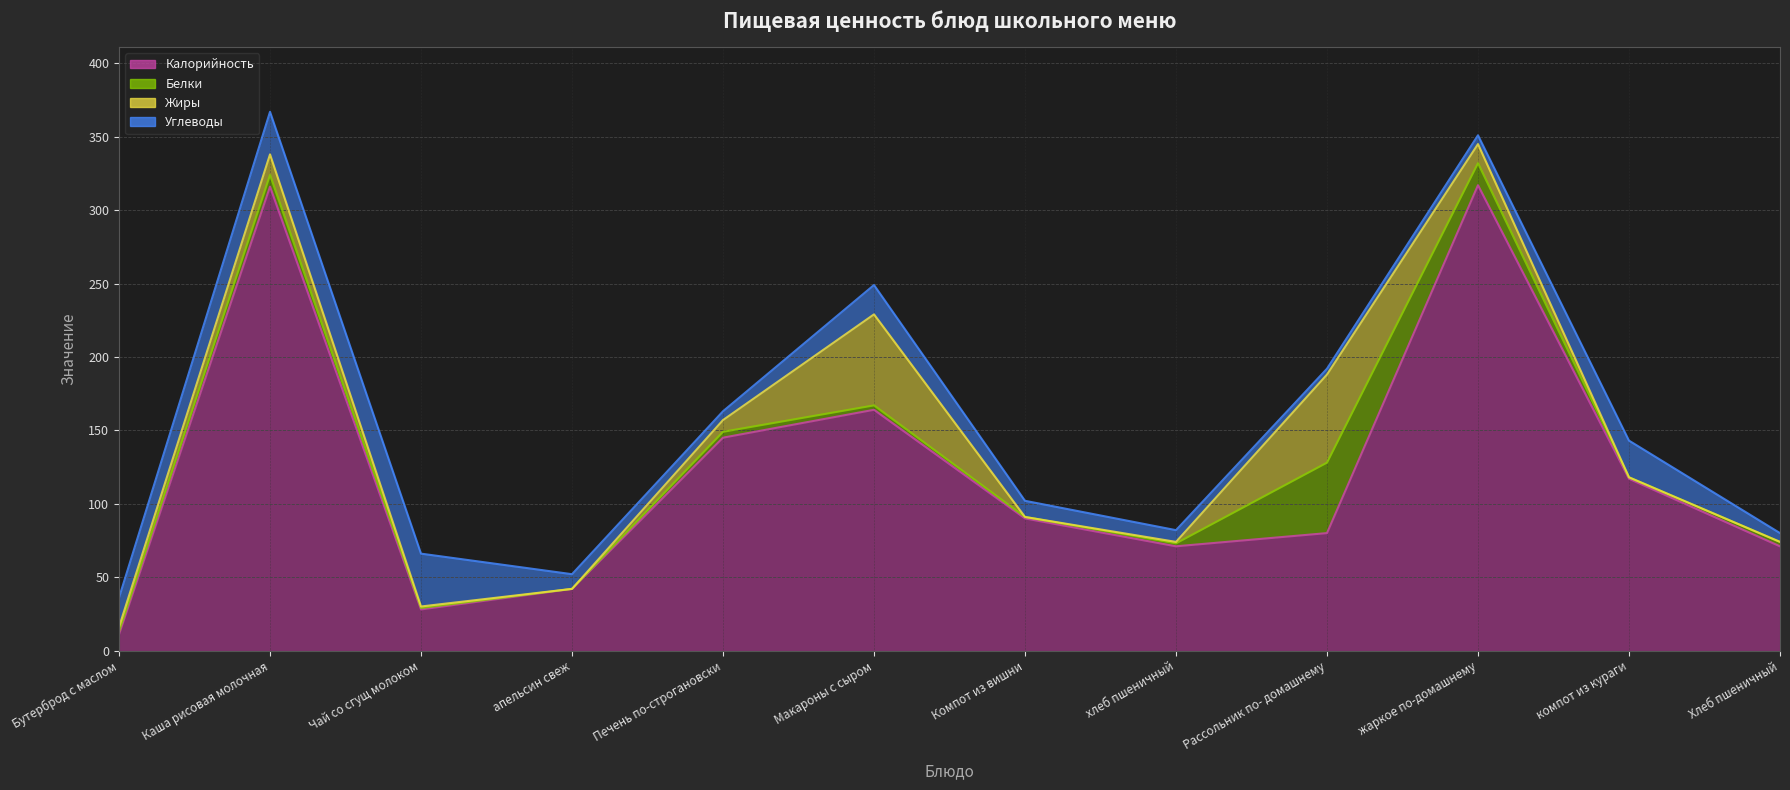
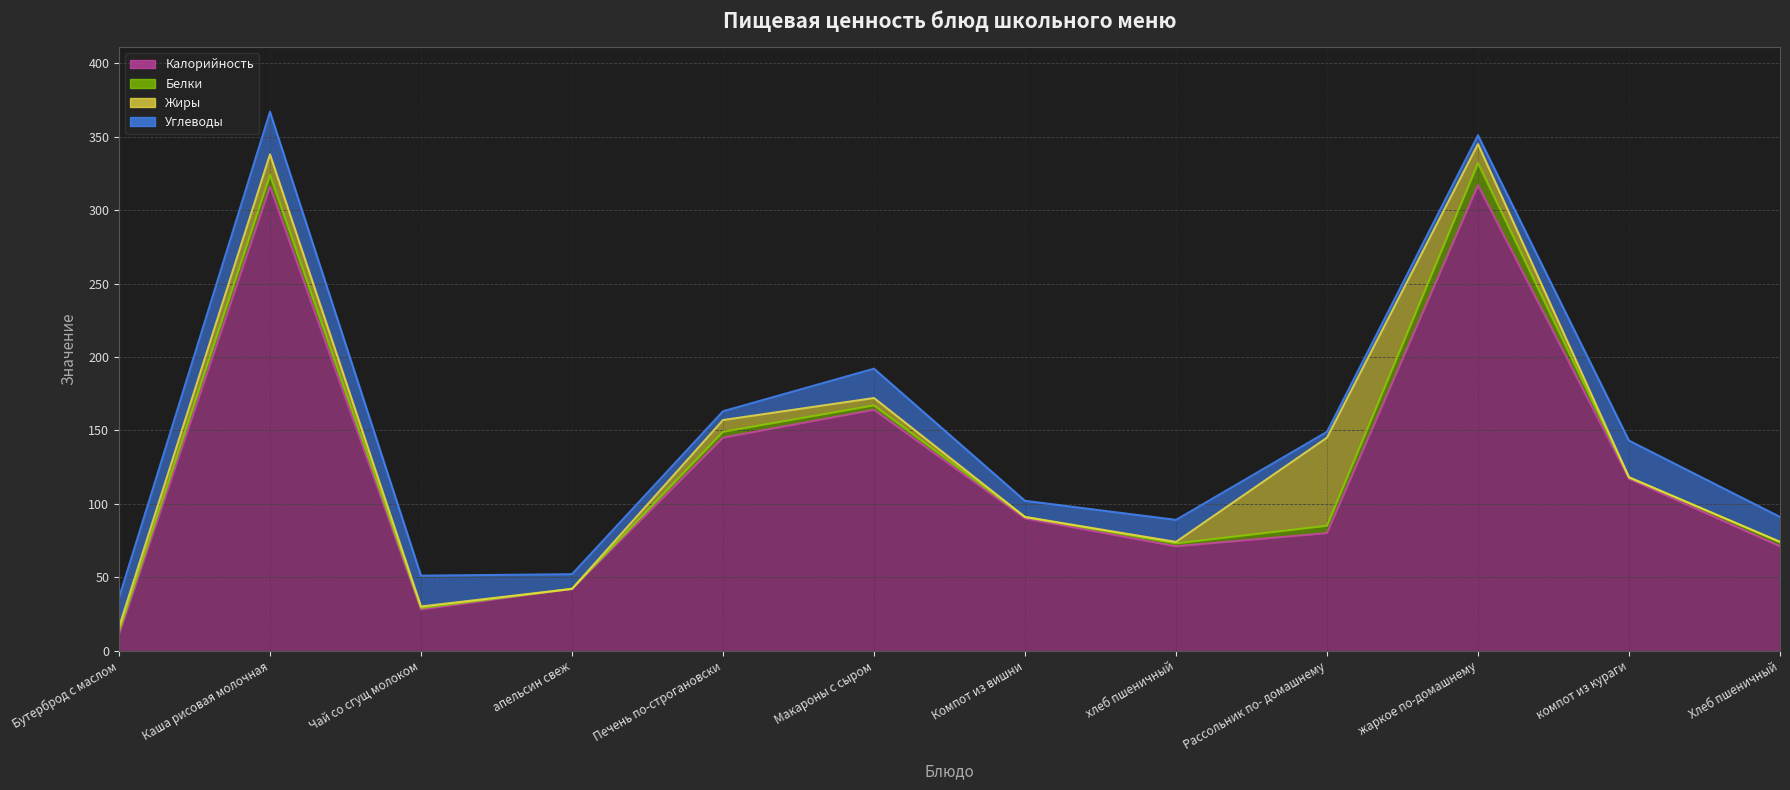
  {
    "Калорийность": {
      "Бутерброд с маслом": 11,
      "Каша рисовая молочная": 316,
      "Печень по-строгановски": 145,
      "Макароны с сыром": 164,
      "хлеб пшеничный": 71,
      "Рассольник по- домашнему": 80,
      "жаркое по-домашнему": 317,
      "Хлеб пшеничный": 71
    },
    "Белки": {
      "Бутерброд с маслом": 2,
      "Каша рисовая молочная": 8,
      "Печень по-строгановски": 4,
      "Макароны с сыром": 3,
-     "Рассольник по- домашнему": 48,
+     "Рассольник по- домашнему": 5,
      "жаркое по-домашнему": 15
    },
    "Жиры": {
      "Бутерброд с маслом": 3,
      "Каша рисовая молочная": 14,
      "Печень по-строгановски": 8,
-     "Макароны с сыром": 62,
+     "Макароны с сыром": 5,
      "Рассольник по- домашнему": 60,
      "жаркое по-домашнему": 13
    },
    "Углеводы": {
      "Бутерброд с маслом": 20,
      "Каша рисовая молочная": 29,
-     "Чай со сгущ молоком": 36,
+     "Чай со сгущ молоком": 21,
      "апельсин свеж": 10,
      "Печень по-строгановски": 6,
      "Макароны с сыром": 20,
      "Компот из вишни": 11,
-     "хлеб пшеничный": 8,
+     "хлеб пшеничный": 15,
      "Рассольник по- домашнему": 4,
      "жаркое по-домашнему": 6,
      "компот из кураги": 25,
-     "Хлеб пшеничный": 6
+     "Хлеб пшеничный": 17
    }
  }
